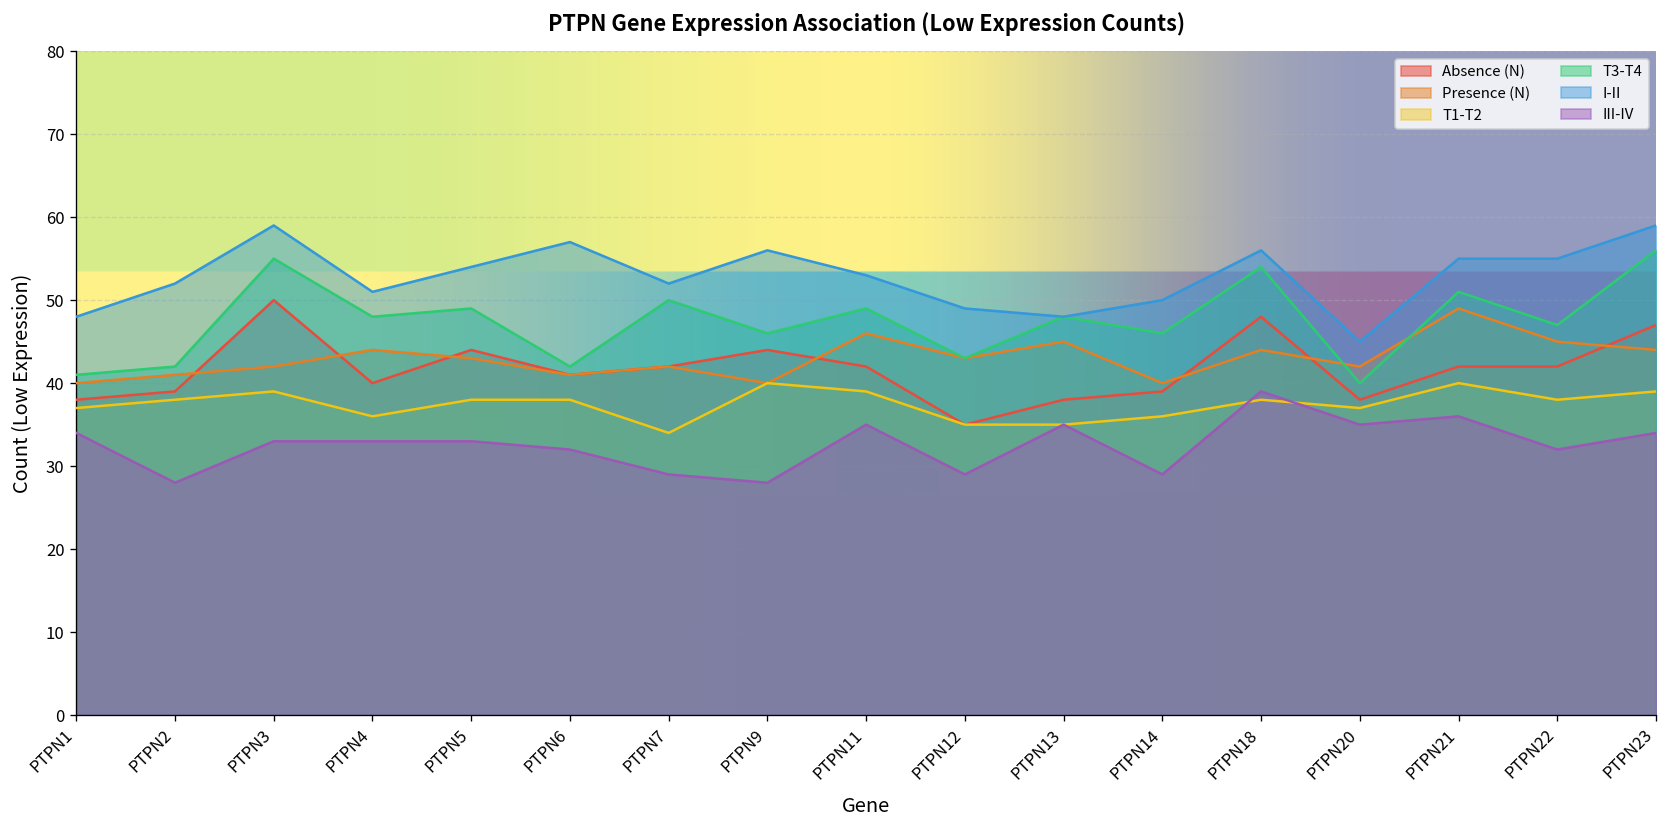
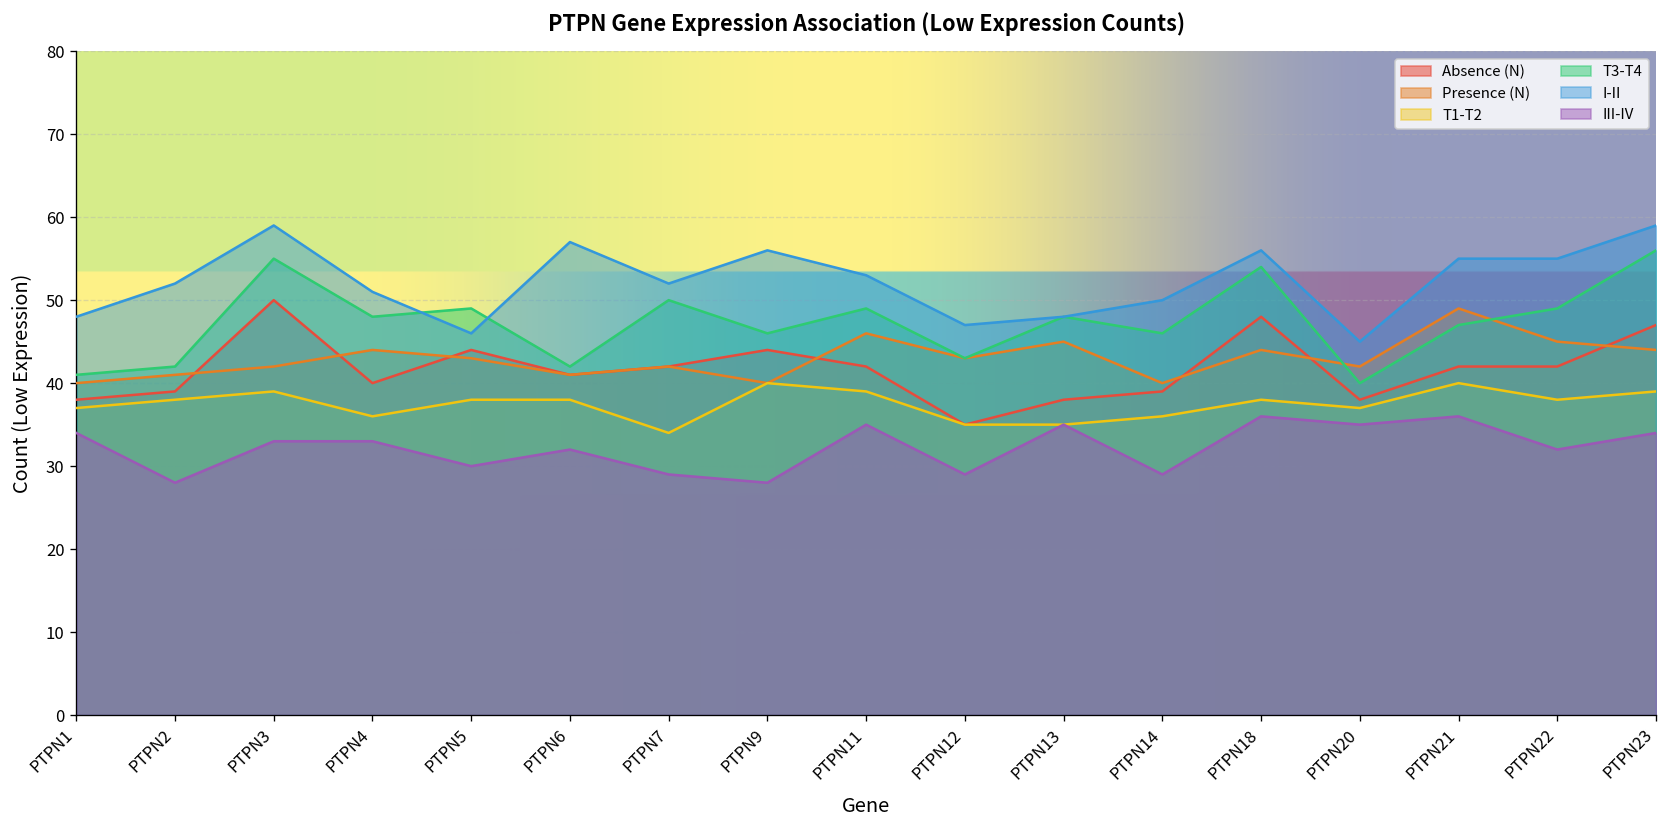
  {
    "T3-T4": {
      "PTPN1": 41,
      "PTPN2": 42,
      "PTPN3": 55,
      "PTPN4": 48,
      "PTPN5": 49,
      "PTPN6": 42,
      "PTPN7": 50,
      "PTPN9": 46,
      "PTPN11": 49,
      "PTPN14": 46,
      "PTPN18": 54,
      "PTPN20": 40,
-     "PTPN21": 51,
-     "PTPN22": 47,
+     "PTPN21": 47,
+     "PTPN22": 49,
      "PTPN23": 56
    },
    "I-II": {
      "PTPN1": 48,
      "PTPN2": 52,
      "PTPN3": 59,
      "PTPN4": 51,
-     "PTPN5": 54,
+     "PTPN5": 46,
      "PTPN6": 57,
      "PTPN7": 52,
      "PTPN9": 56,
      "PTPN11": 53,
-     "PTPN12": 49,
+     "PTPN12": 47,
      "PTPN14": 50,
      "PTPN18": 56,
      "PTPN20": 45,
      "PTPN21": 55,
      "PTPN22": 55,
      "PTPN23": 59
    },
    "III-IV": {
      "PTPN1": 34,
      "PTPN2": 28,
      "PTPN3": 33,
      "PTPN4": 33,
-     "PTPN5": 33,
+     "PTPN5": 30,
      "PTPN6": 32,
      "PTPN7": 29,
      "PTPN9": 28,
      "PTPN11": 35,
      "PTPN12": 29,
      "PTPN14": 29,
-     "PTPN18": 39,
+     "PTPN18": 36,
      "PTPN20": 35,
      "PTPN21": 36,
      "PTPN22": 32,
      "PTPN23": 34
    }
  }
